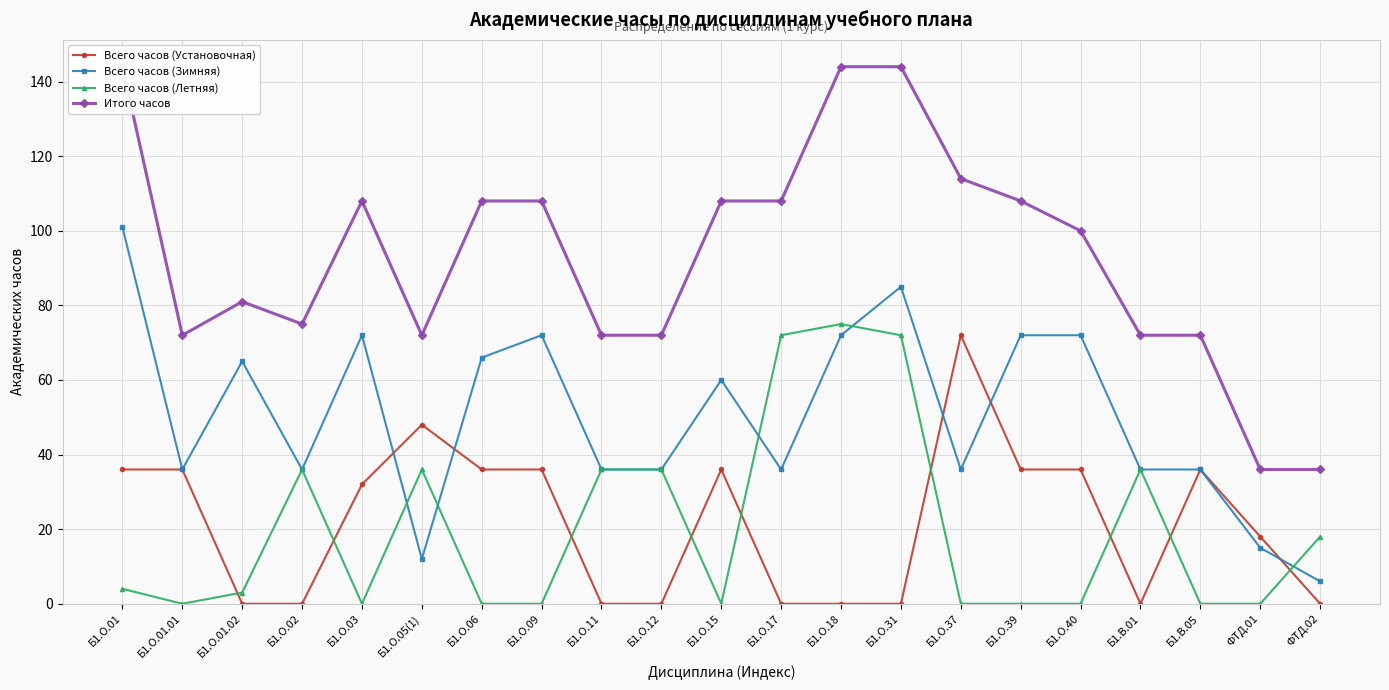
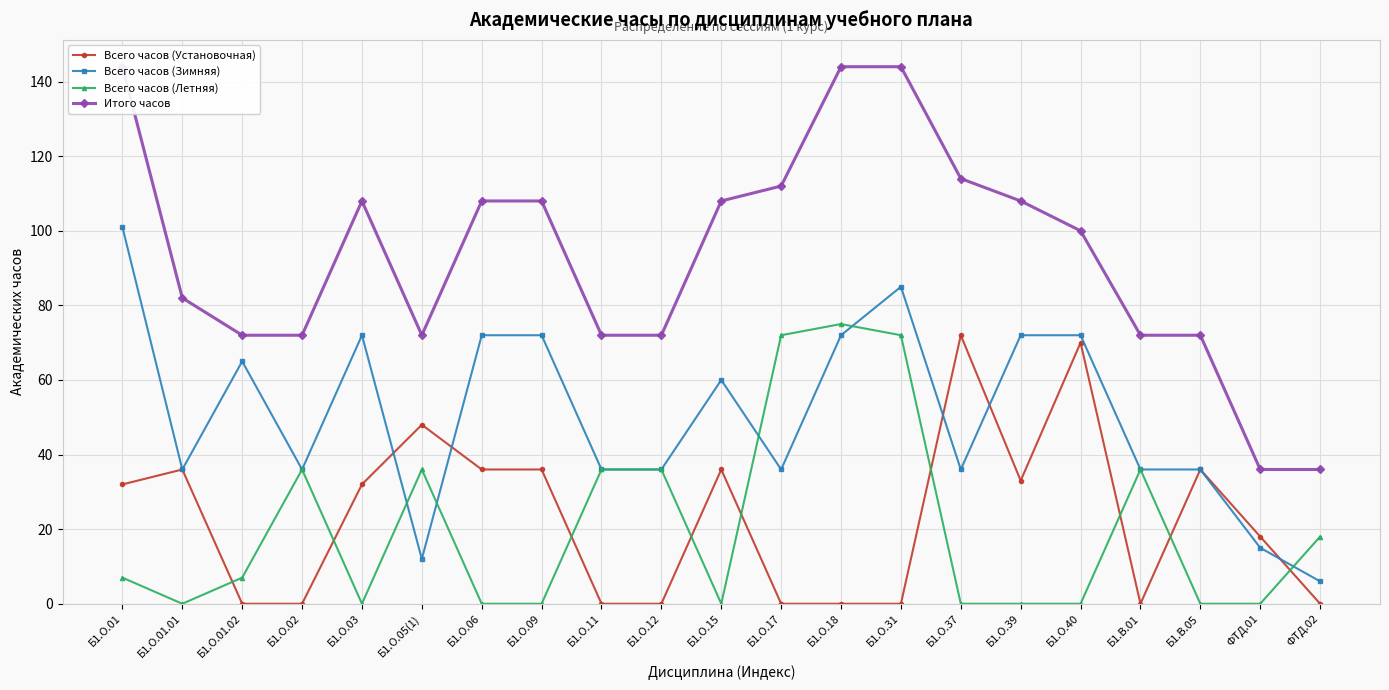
  {
    "Всего часов (Установочная)": {
-     "Б1.О.01": 36,
+     "Б1.О.01": 32,
      "Б1.О.01.02": 0,
      "Б1.О.02": 0,
      "Б1.О.03": 32,
      "Б1.О.05(1)": 48,
      "Б1.О.06": 36,
      "Б1.О.09": 36,
      "Б1.О.11": 0,
      "Б1.О.12": 0,
      "Б1.О.15": 36,
      "Б1.О.17": 0,
      "Б1.О.18": 0,
      "Б1.О.31": 0,
      "Б1.О.37": 72,
-     "Б1.О.39": 36,
-     "Б1.О.40": 36,
+     "Б1.О.39": 33,
+     "Б1.О.40": 70,
      "Б1.В.01": 0,
      "ФТД.01": 18,
      "ФТД.02": 0
    },
    "Всего часов (Зимняя)": {
      "Б1.О.01": 101,
      "Б1.О.01.02": 65,
      "Б1.О.03": 72,
      "Б1.О.05(1)": 12,
-     "Б1.О.06": 66,
+     "Б1.О.06": 72,
      "Б1.О.09": 72,
      "Б1.О.15": 60,
      "Б1.О.17": 36,
      "Б1.О.18": 72,
      "Б1.О.31": 85,
      "Б1.О.37": 36,
      "Б1.О.39": 72,
      "Б1.О.40": 72,
      "ФТД.01": 15,
      "ФТД.02": 6
    },
    "Всего часов (Летняя)": {
-     "Б1.О.01": 4,
+     "Б1.О.01": 7,
      "Б1.О.01.01": 0,
-     "Б1.О.01.02": 3,
+     "Б1.О.01.02": 7,
      "Б1.О.03": 0,
      "Б1.О.05(1)": 36,
      "Б1.О.06": 0,
      "Б1.О.09": 0,
      "Б1.О.15": 0,
      "Б1.О.17": 72,
      "Б1.О.18": 75,
      "Б1.О.31": 72,
      "Б1.О.37": 0,
      "Б1.О.39": 0,
      "Б1.О.40": 0,
      "Б1.В.05": 0,
      "ФТД.01": 0,
      "ФТД.02": 18
    },
    "Итого часов": {
-     "Б1.О.01.01": 72,
-     "Б1.О.01.02": 81,
-     "Б1.О.02": 75,
+     "Б1.О.01.01": 82,
+     "Б1.О.01.02": 72,
+     "Б1.О.02": 72,
      "Б1.О.03": 108,
      "Б1.О.05(1)": 72,
      "Б1.О.06": 108,
      "Б1.О.09": 108,
      "Б1.О.11": 72,
      "Б1.О.12": 72,
      "Б1.О.15": 108,
-     "Б1.О.17": 108,
+     "Б1.О.17": 112,
      "Б1.О.18": 144,
      "Б1.О.31": 144,
      "Б1.О.37": 114,
      "Б1.О.39": 108,
      "Б1.О.40": 100,
      "Б1.В.01": 72,
      "Б1.В.05": 72,
      "ФТД.01": 36,
      "ФТД.02": 36
    }
  }
